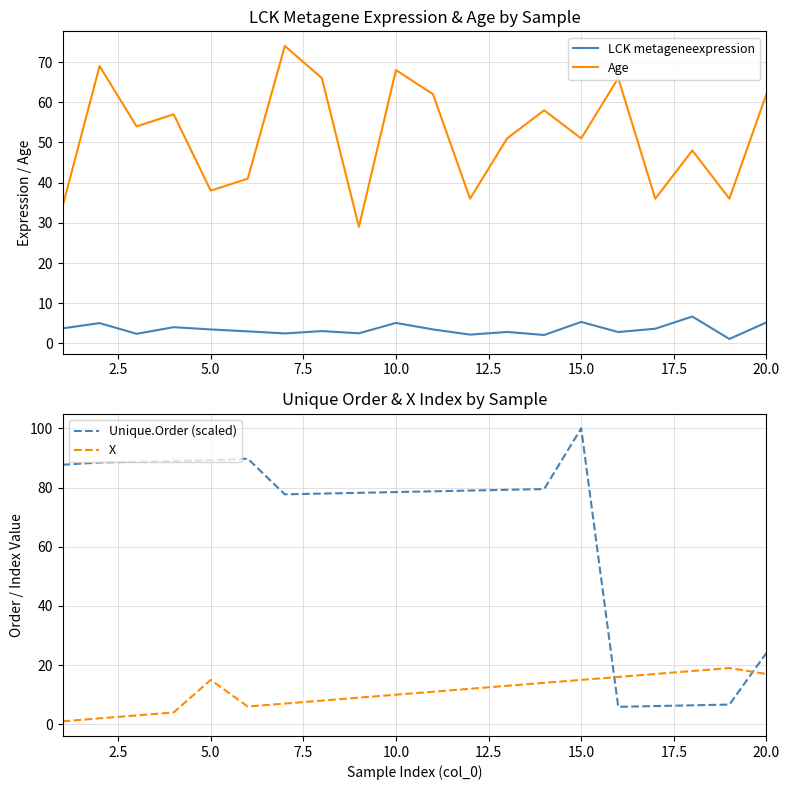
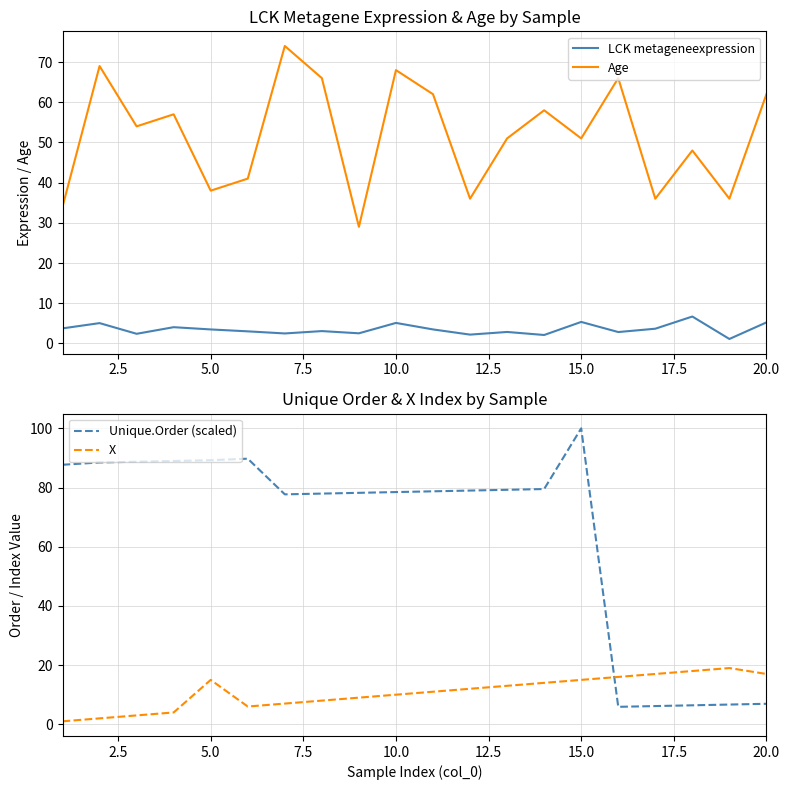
  {
    "LCK Metagene Expression & Age by Sample": {
      "LCK metageneexpression": {
        "5.0": 3,
        "10.0": 5,
        "15.0": 5,
        "20.0": 5
      },
      "Age": {
        "5.0": 38,
        "10.0": 68,
        "15.0": 51,
        "20.0": 62
      }
    },
    "Unique Order & X Index by Sample": {
      "Unique.Order (scaled)": {
        "10.0": 78,
        "15.0": 100,
-       "20.0": 24
+       "20.0": 7
      },
      "X": {
        "5.0": 15,
        "10.0": 10,
        "15.0": 15,
        "20.0": 17
      }
    }
  }
